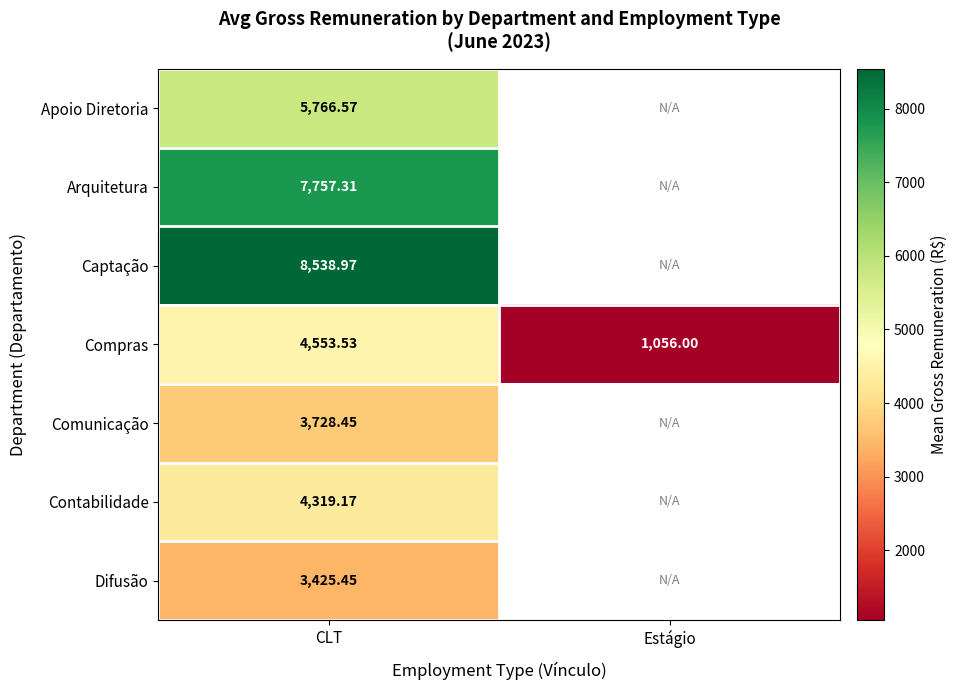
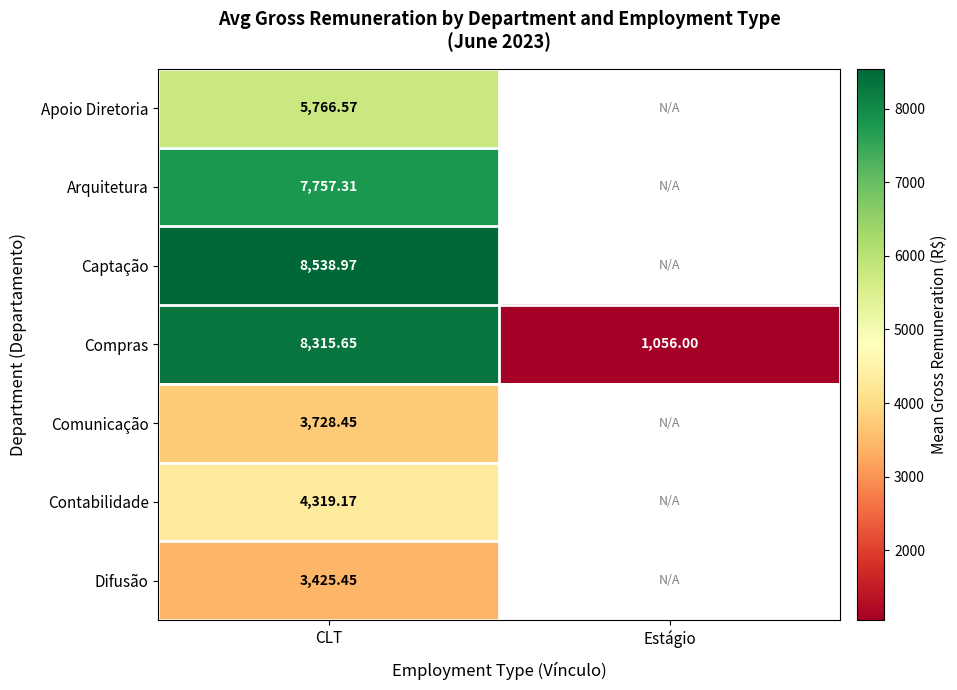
  {
    "Apoio Diretoria": {
      "CLT": "5,766.57"
    },
    "Arquitetura": {
      "CLT": "7,757.31"
    },
    "Captação": {
      "CLT": "8,538.97"
    },
    "Compras": {
-     "CLT": "4,553.53",
+     "CLT": "8,315.65",
      "Estágio": "1,056.00"
    },
    "Comunicação": {
      "CLT": "3,728.45"
    },
    "Contabilidade": {
      "CLT": "4,319.17"
    },
    "Difusão": {
      "CLT": "3,425.45"
    }
  }
